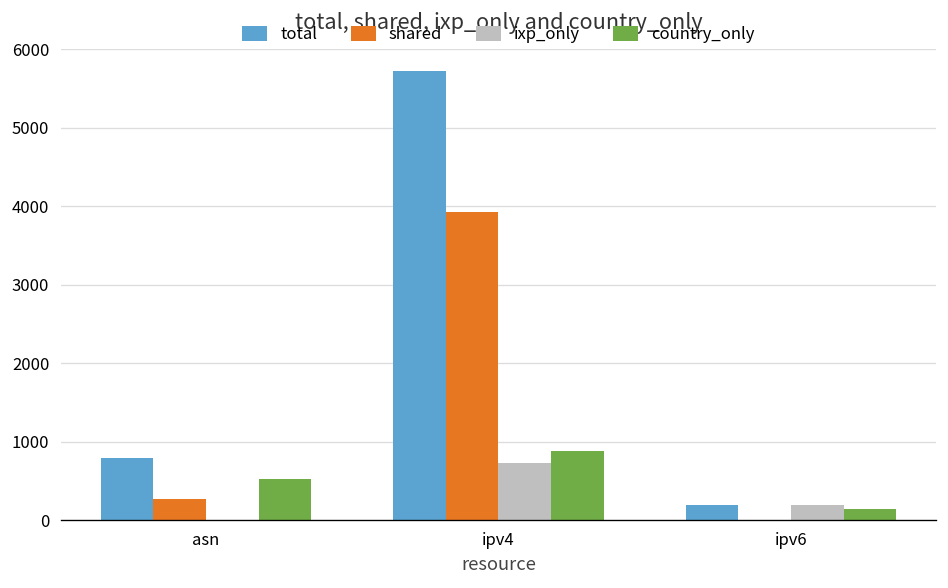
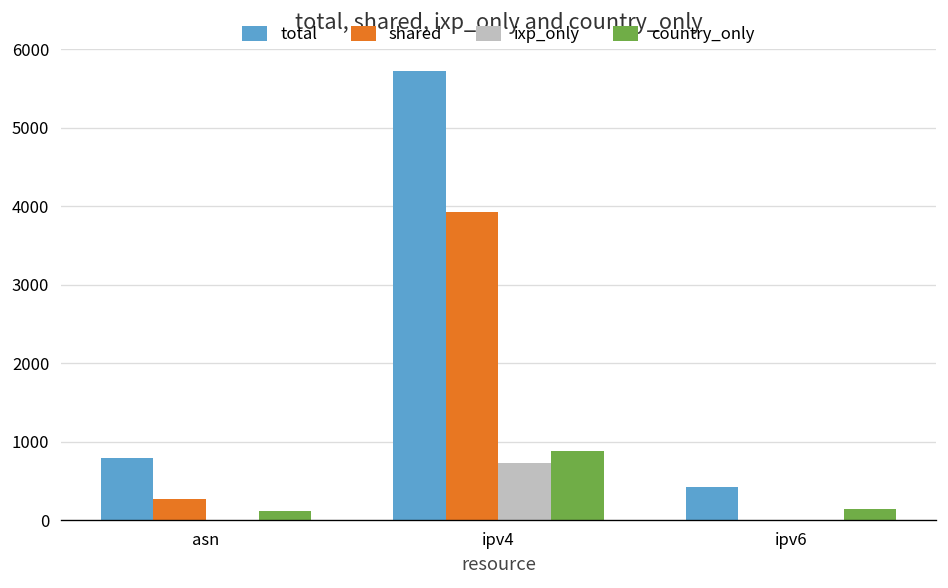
  {
    "total": {
      "asn": 800,
      "ipv4": 5700,
-     "ipv6": 200
+     "ipv6": 400
    },
    "shared": {
      "asn": 300,
      "ipv4": 3900,
      "ipv6": 0
    },
    "ixp_only": {
      "ipv4": 700,
-     "ipv6": 200
+     "ipv6": 0
    },
    "country_only": {
-     "asn": 500,
+     "asn": 100,
      "ipv4": 900,
      "ipv6": 100
    }
  }
